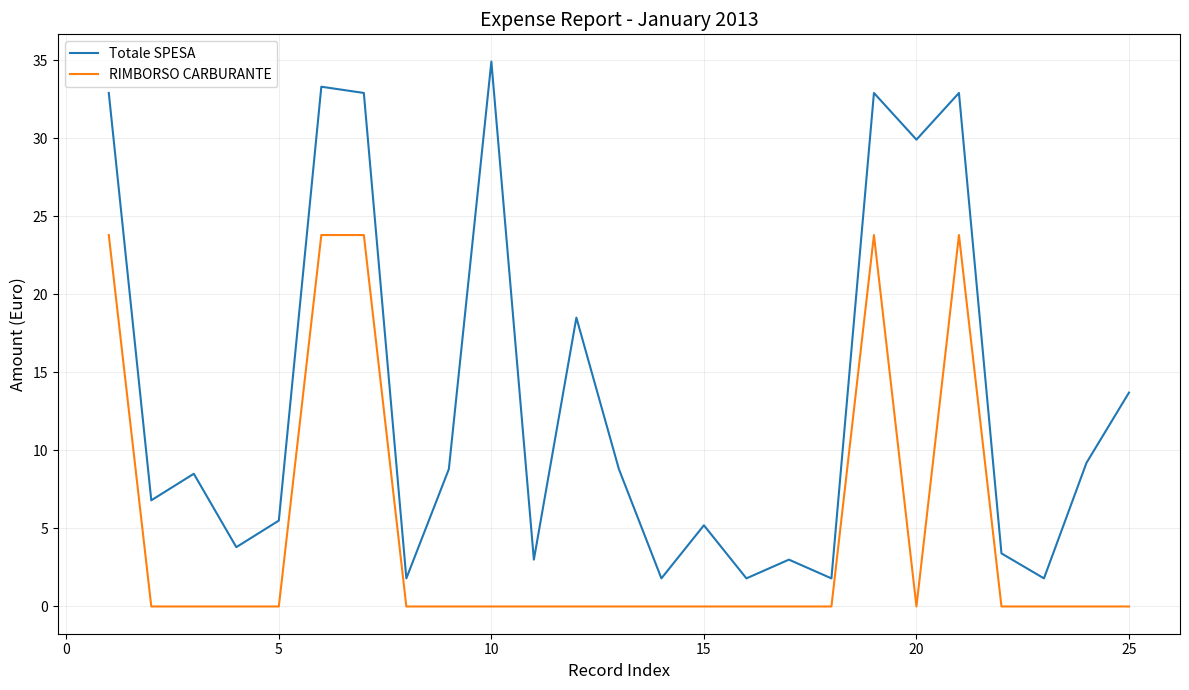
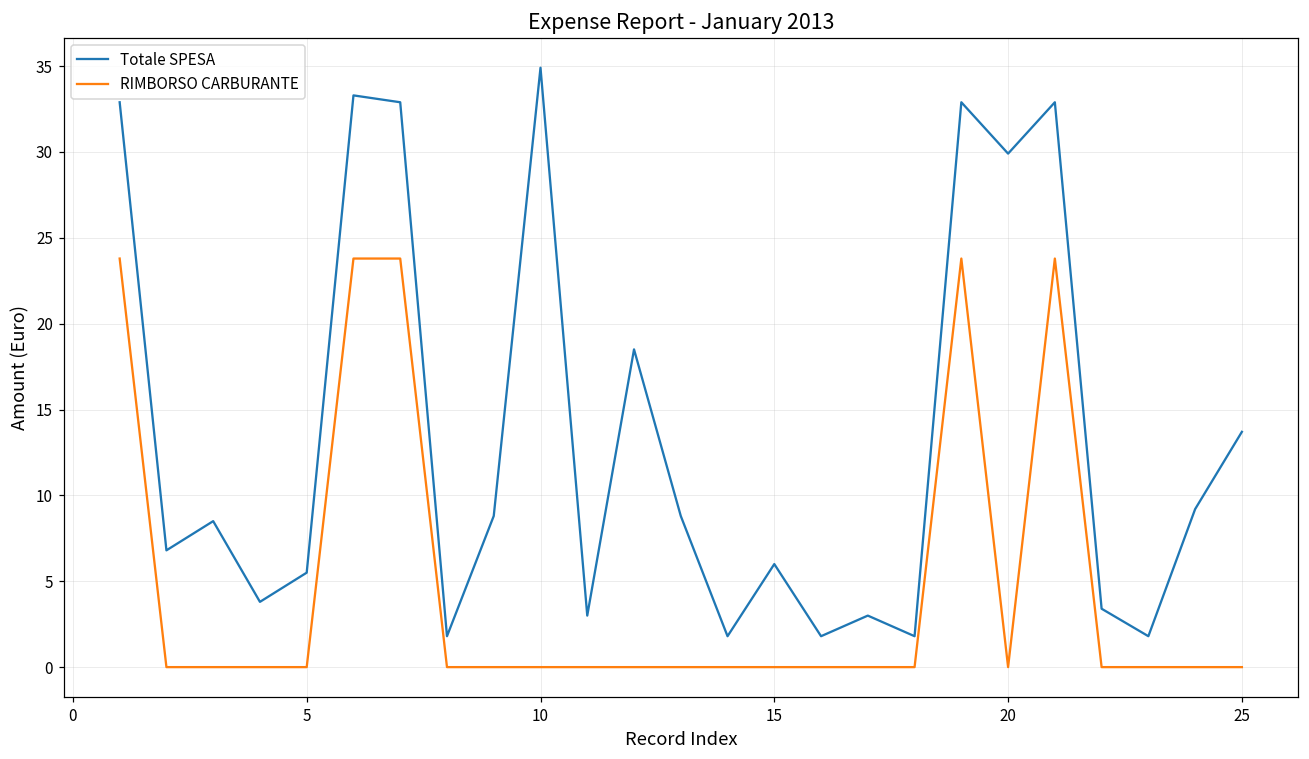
  {
    "Totale SPESA": {
      "5": 5.5,
      "10": 34.9,
-     "15": 5.2,
+     "15": 6.0,
      "20": 29.9,
      "25": 13.7
    },
    "RIMBORSO CARBURANTE": {
      "5": 0.0,
      "10": 0.0,
      "15": 0.0,
      "20": 0.0,
      "25": 0.0
    }
  }
